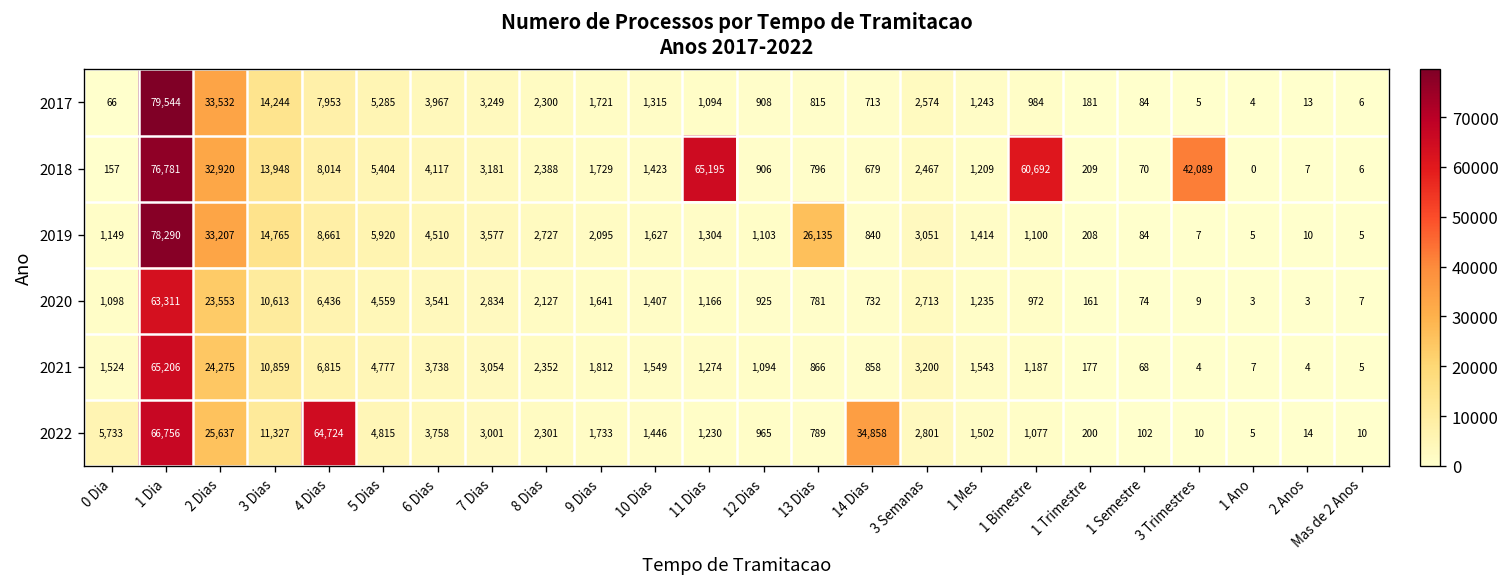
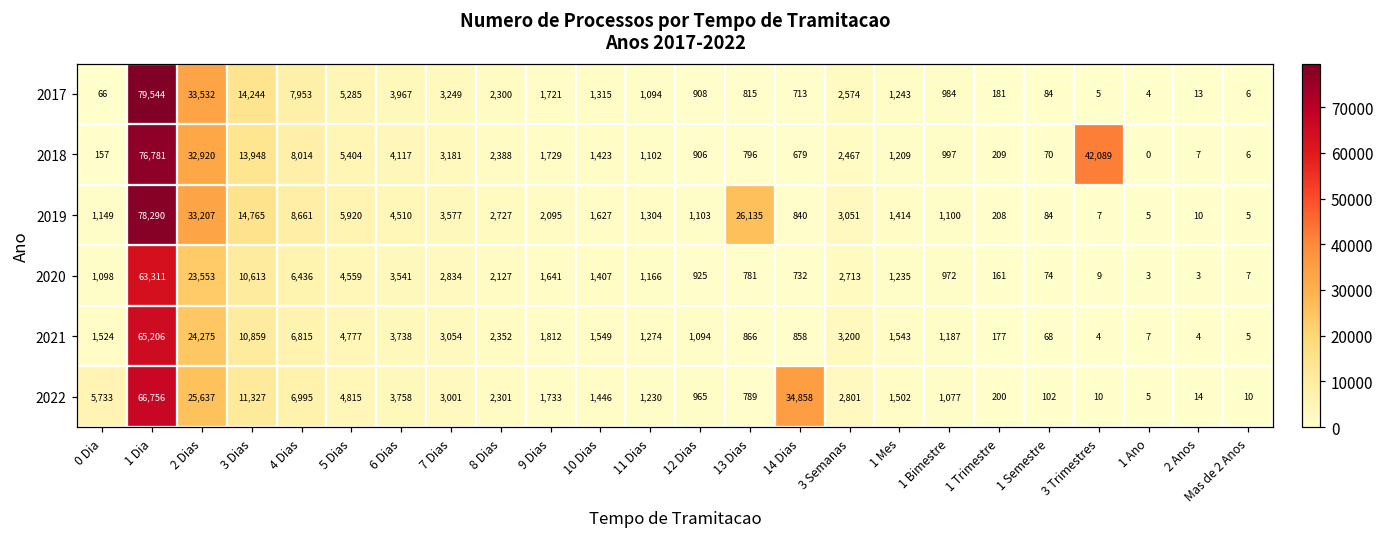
  {
    "2017": {
      "0 Dia": "66",
      "1 Dia": "79,544",
      "2 Dias": "33,532",
      "3 Dias": "14,244",
      "4 Dias": "7,953",
      "5 Dias": "5,285",
      "6 Dias": "3,967",
      "7 Dias": "3,249",
      "8 Dias": "2,300",
      "9 Dias": "1,721",
      "10 Dias": "1,315",
      "11 Dias": "1,094",
      "12 Dias": "908",
      "13 Dias": "815",
      "14 Dias": "713",
      "3 Semanas": "2,574",
      "1 Mes": "1,243",
      "1 Bimestre": "984",
      "1 Trimestre": "181",
      "1 Semestre": "84",
      "3 Trimestres": "5",
      "1 Ano": "4",
      "2 Anos": "13",
      "Mas de 2 Anos": "6"
    },
    "2018": {
      "0 Dia": "157",
      "1 Dia": "76,781",
      "2 Dias": "32,920",
      "3 Dias": "13,948",
      "4 Dias": "8,014",
      "5 Dias": "5,404",
      "6 Dias": "4,117",
      "7 Dias": "3,181",
      "8 Dias": "2,388",
      "9 Dias": "1,729",
      "10 Dias": "1,423",
-     "11 Dias": "65,195",
+     "11 Dias": "1,102",
      "12 Dias": "906",
      "13 Dias": "796",
      "14 Dias": "679",
      "3 Semanas": "2,467",
      "1 Mes": "1,209",
-     "1 Bimestre": "60,692",
+     "1 Bimestre": "997",
      "1 Trimestre": "209",
      "1 Semestre": "70",
      "3 Trimestres": "42,089",
      "1 Ano": "0",
      "2 Anos": "7",
      "Mas de 2 Anos": "6"
    },
    "2019": {
      "0 Dia": "1,149",
      "1 Dia": "78,290",
      "2 Dias": "33,207",
      "3 Dias": "14,765",
      "4 Dias": "8,661",
      "5 Dias": "5,920",
      "6 Dias": "4,510",
      "7 Dias": "3,577",
      "8 Dias": "2,727",
      "9 Dias": "2,095",
      "10 Dias": "1,627",
      "11 Dias": "1,304",
      "12 Dias": "1,103",
      "13 Dias": "26,135",
      "14 Dias": "840",
      "3 Semanas": "3,051",
      "1 Mes": "1,414",
      "1 Bimestre": "1,100",
      "1 Trimestre": "208",
      "1 Semestre": "84",
      "3 Trimestres": "7",
      "1 Ano": "5",
      "2 Anos": "10",
      "Mas de 2 Anos": "5"
    },
    "2020": {
      "0 Dia": "1,098",
      "1 Dia": "63,311",
      "2 Dias": "23,553",
      "3 Dias": "10,613",
      "4 Dias": "6,436",
      "5 Dias": "4,559",
      "6 Dias": "3,541",
      "7 Dias": "2,834",
      "8 Dias": "2,127",
      "9 Dias": "1,641",
      "10 Dias": "1,407",
      "11 Dias": "1,166",
      "12 Dias": "925",
      "13 Dias": "781",
      "14 Dias": "732",
      "3 Semanas": "2,713",
      "1 Mes": "1,235",
      "1 Bimestre": "972",
      "1 Trimestre": "161",
      "1 Semestre": "74",
      "3 Trimestres": "9",
      "1 Ano": "3",
      "2 Anos": "3",
      "Mas de 2 Anos": "7"
    },
    "2021": {
      "0 Dia": "1,524",
      "1 Dia": "65,206",
      "2 Dias": "24,275",
      "3 Dias": "10,859",
      "4 Dias": "6,815",
      "5 Dias": "4,777",
      "6 Dias": "3,738",
      "7 Dias": "3,054",
      "8 Dias": "2,352",
      "9 Dias": "1,812",
      "10 Dias": "1,549",
      "11 Dias": "1,274",
      "12 Dias": "1,094",
      "13 Dias": "866",
      "14 Dias": "858",
      "3 Semanas": "3,200",
      "1 Mes": "1,543",
      "1 Bimestre": "1,187",
      "1 Trimestre": "177",
      "1 Semestre": "68",
      "3 Trimestres": "4",
      "1 Ano": "7",
      "2 Anos": "4",
      "Mas de 2 Anos": "5"
    },
    "2022": {
      "0 Dia": "5,733",
      "1 Dia": "66,756",
      "2 Dias": "25,637",
      "3 Dias": "11,327",
-     "4 Dias": "64,724",
+     "4 Dias": "6,995",
      "5 Dias": "4,815",
      "6 Dias": "3,758",
      "7 Dias": "3,001",
      "8 Dias": "2,301",
      "9 Dias": "1,733",
      "10 Dias": "1,446",
      "11 Dias": "1,230",
      "12 Dias": "965",
      "13 Dias": "789",
      "14 Dias": "34,858",
      "3 Semanas": "2,801",
      "1 Mes": "1,502",
      "1 Bimestre": "1,077",
      "1 Trimestre": "200",
      "1 Semestre": "102",
      "3 Trimestres": "10",
      "1 Ano": "5",
      "2 Anos": "14",
      "Mas de 2 Anos": "10"
    }
  }
